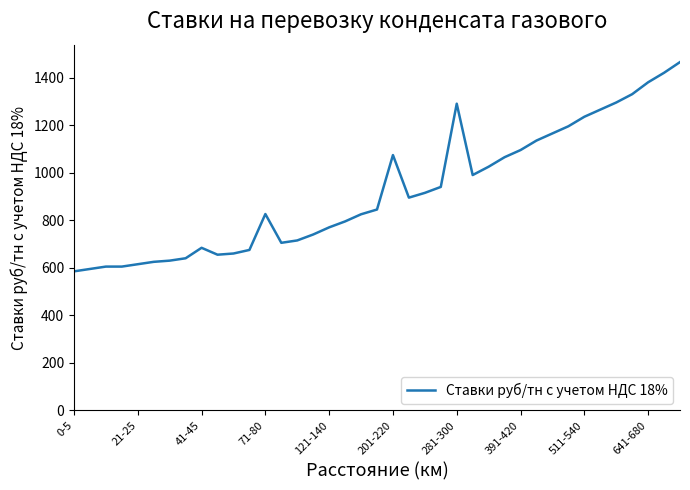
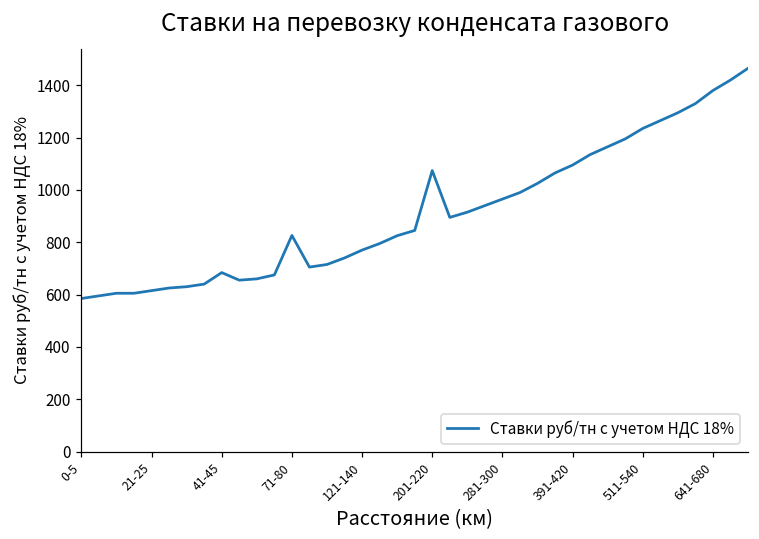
  {
    "0-5": 590,
    "21-25": 620,
    "41-45": 680,
    "71-80": 830,
    "121-140": 770,
    "201-220": 1070,
-   "281-300": 1290,
+   "281-300": 970,
    "391-420": 1100,
    "511-540": 1240,
    "641-680": 1380
  }
